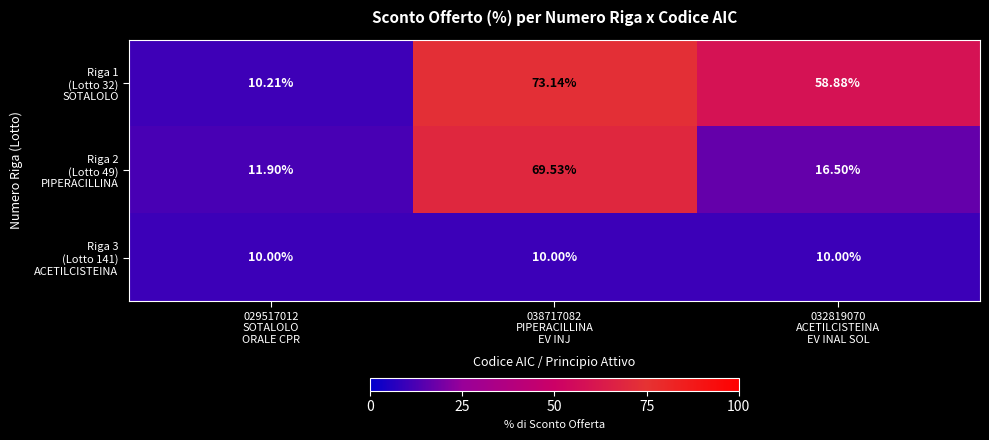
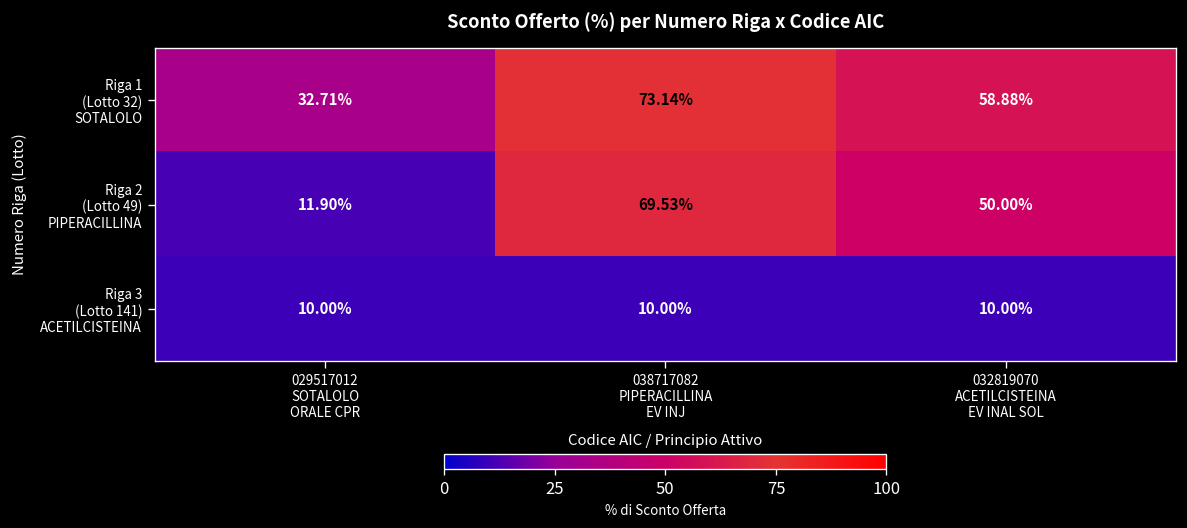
  {
    "Riga 1 (Lotto 32) SOTALOLO": {
-     "029517012 SOTALOLO ORALE CPR": "10.21%",
+     "029517012 SOTALOLO ORALE CPR": "32.71%",
      "038717082 PIPERACILLINA EV INJ": "73.14%",
      "032819070 ACETILCISTEINA EV INAL SOL": "58.88%"
    },
    "Riga 2 (Lotto 49) PIPERACILLINA": {
      "029517012 SOTALOLO ORALE CPR": "11.90%",
      "038717082 PIPERACILLINA EV INJ": "69.53%",
-     "032819070 ACETILCISTEINA EV INAL SOL": "16.50%"
+     "032819070 ACETILCISTEINA EV INAL SOL": "50.00%"
    },
    "Riga 3 (Lotto 141) ACETILCISTEINA": {
      "029517012 SOTALOLO ORALE CPR": "10.00%",
      "038717082 PIPERACILLINA EV INJ": "10.00%",
      "032819070 ACETILCISTEINA EV INAL SOL": "10.00%"
    }
  }
